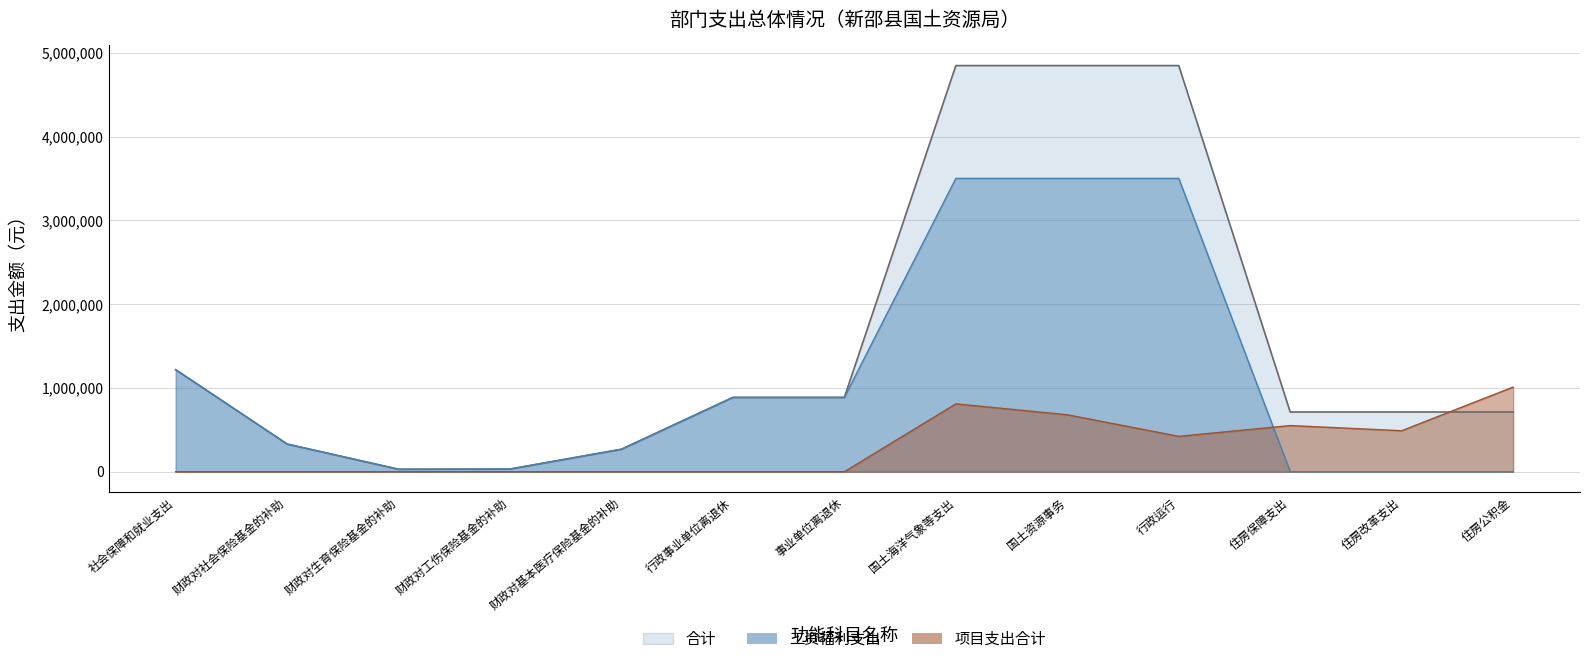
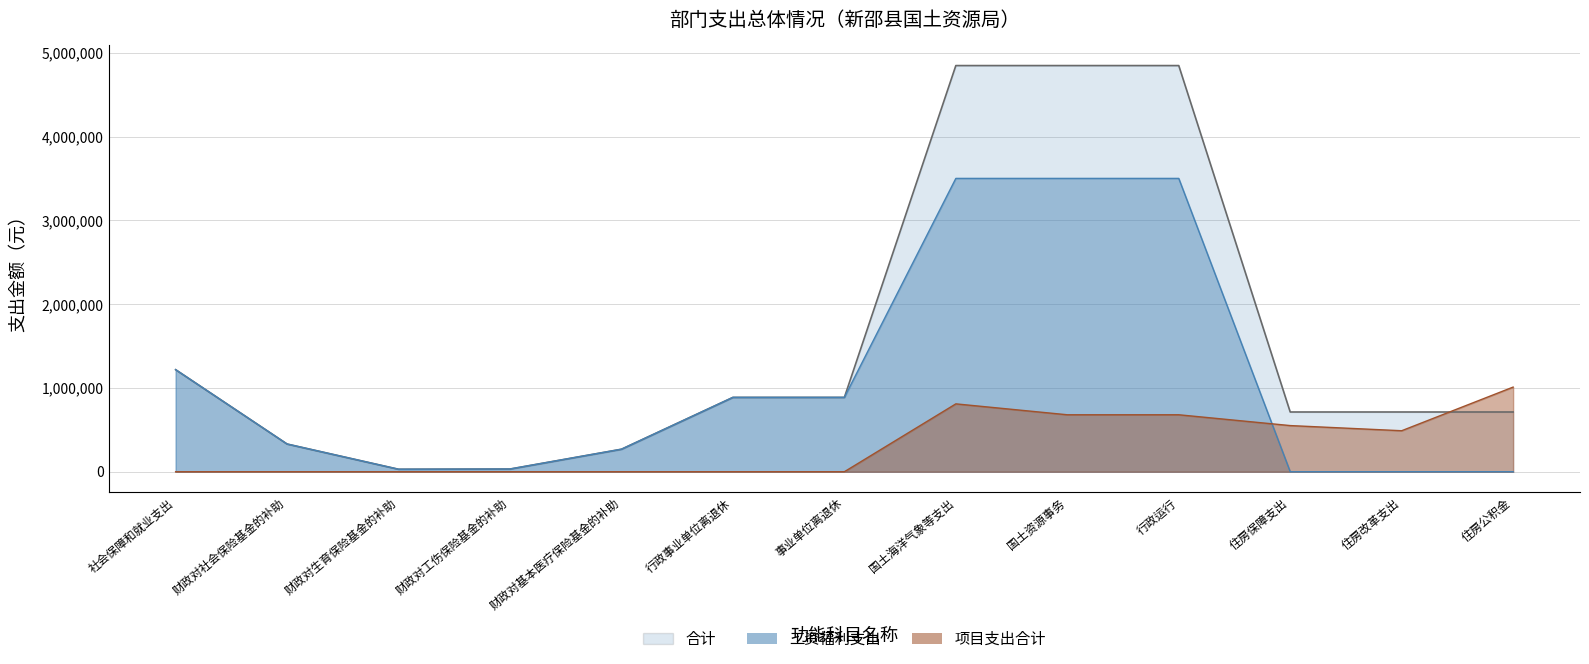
  {
    "项目支出合计": {
      "社会保障和就业支出": "0",
      "财政对社会保险基金的补助": "0",
      "财政对工伤保险基金的补助": "0",
      "财政对基本医疗保险基金的补助": "0",
      "行政事业单位离退休": "0",
      "事业单位离退休": "0",
      "国土海洋气象等支出": "800,000",
      "国土资源事务": "700,000",
-     "行政运行": "400,000",
+     "行政运行": "700,000",
      "住房保障支出": "600,000",
      "住房改革支出": "500,000",
      "住房公积金": "1,000,000"
    }
  }
